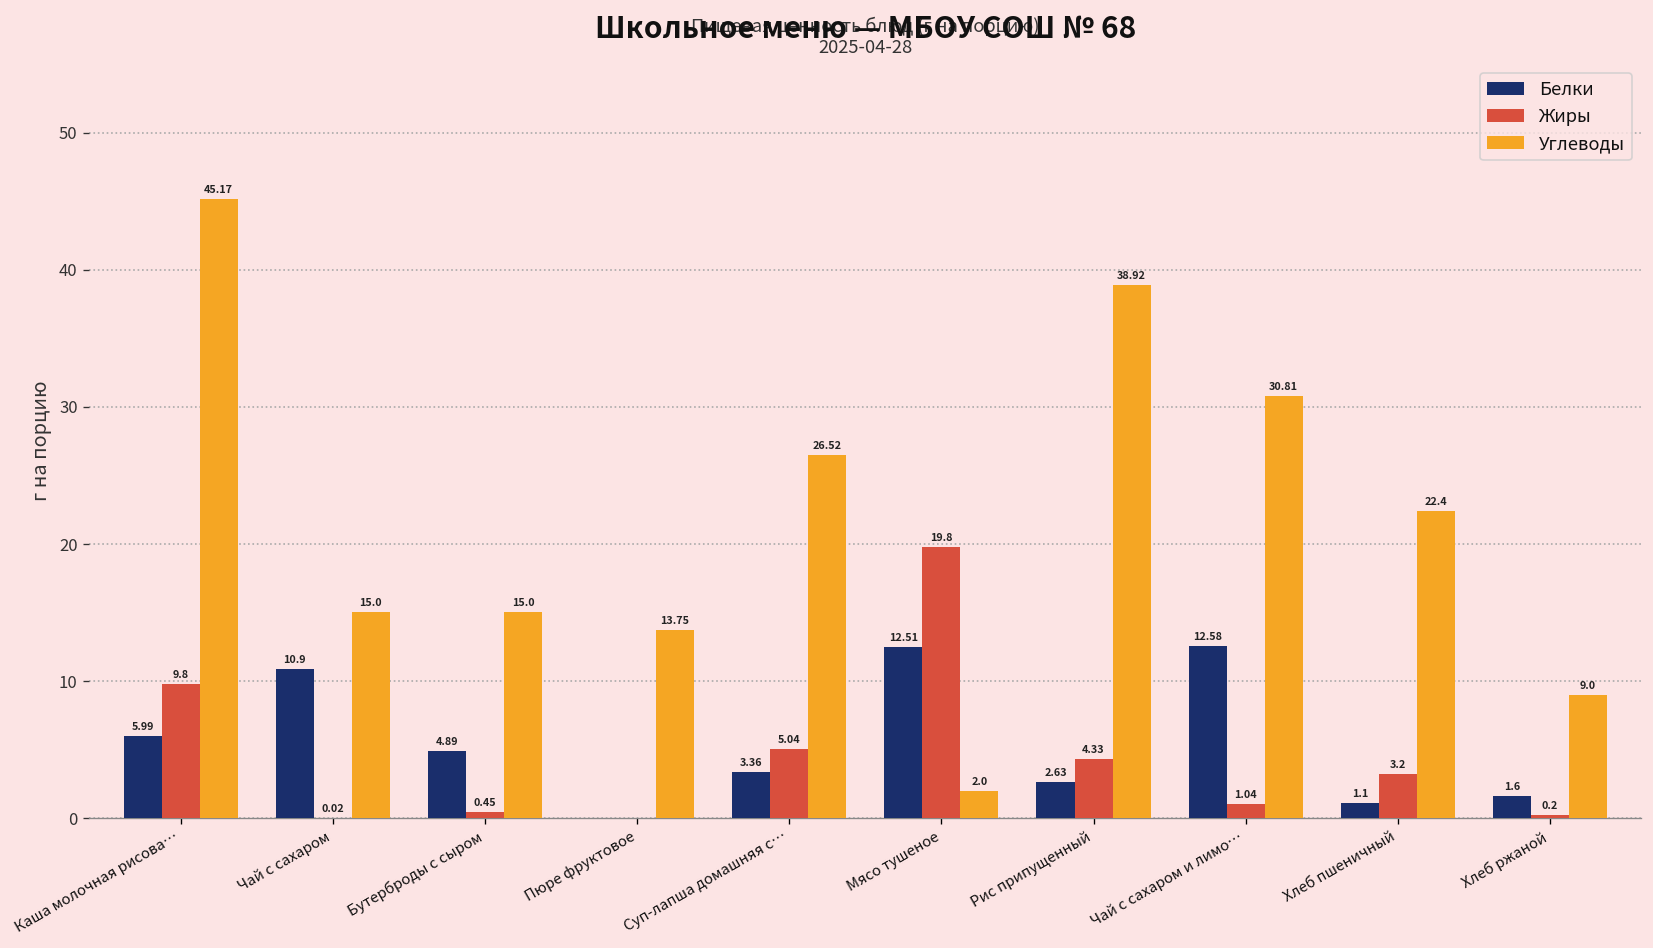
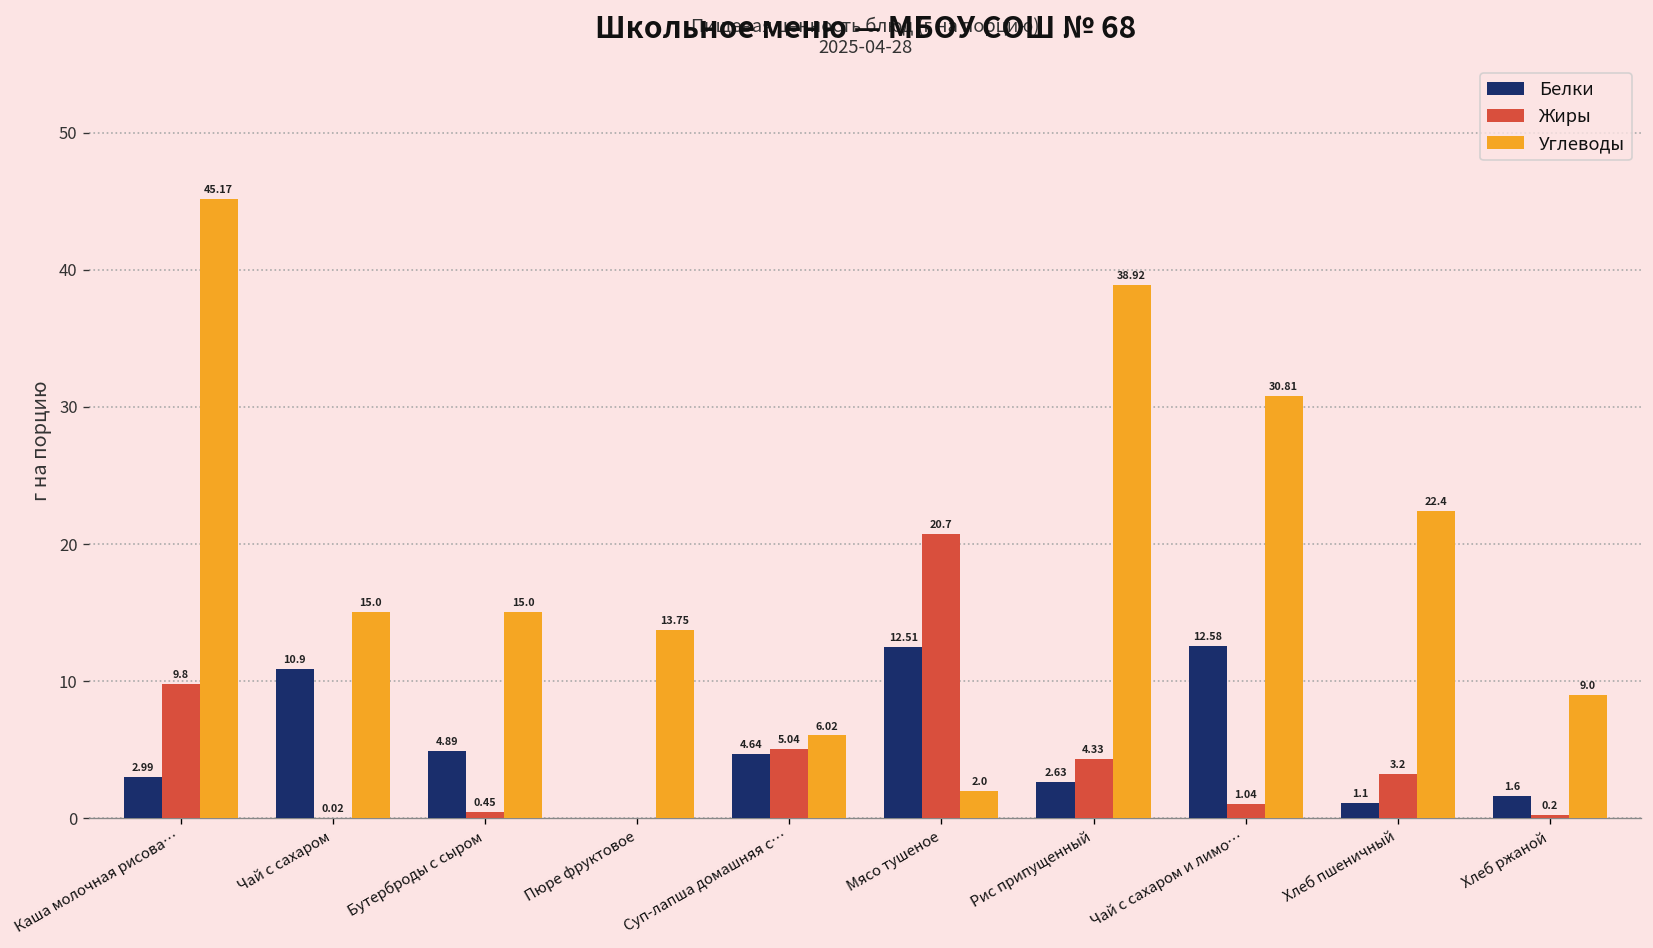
  {
    "Белки": {
-     "Каша молочная рисова…": 5.99,
+     "Каша молочная рисова…": 2.99,
      "Чай с сахаром": 10.9,
      "Бутерброды с сыром": 4.89,
-     "Суп-лапша домашняя с…": 3.36,
+     "Суп-лапша домашняя с…": 4.64,
      "Мясо тушеное": 12.51,
      "Рис припущенный": 2.63,
      "Чай с сахаром и лимо…": 12.58,
      "Хлеб пшеничный": 1.1,
      "Хлеб ржаной": 1.6
    },
    "Жиры": {
      "Каша молочная рисова…": 9.8,
      "Чай с сахаром": 0.02,
      "Бутерброды с сыром": 0.45,
      "Суп-лапша домашняя с…": 5.04,
-     "Мясо тушеное": 19.8,
+     "Мясо тушеное": 20.7,
      "Рис припущенный": 4.33,
      "Чай с сахаром и лимо…": 1.04,
      "Хлеб пшеничный": 3.2,
      "Хлеб ржаной": 0.2
    },
    "Углеводы": {
      "Каша молочная рисова…": 45.17,
      "Чай с сахаром": 15.0,
      "Бутерброды с сыром": 15.0,
      "Пюре фруктовое": 13.75,
-     "Суп-лапша домашняя с…": 26.52,
+     "Суп-лапша домашняя с…": 6.02,
      "Мясо тушеное": 2.0,
      "Рис припущенный": 38.92,
      "Чай с сахаром и лимо…": 30.81,
      "Хлеб пшеничный": 22.4,
      "Хлеб ржаной": 9.0
    }
  }
